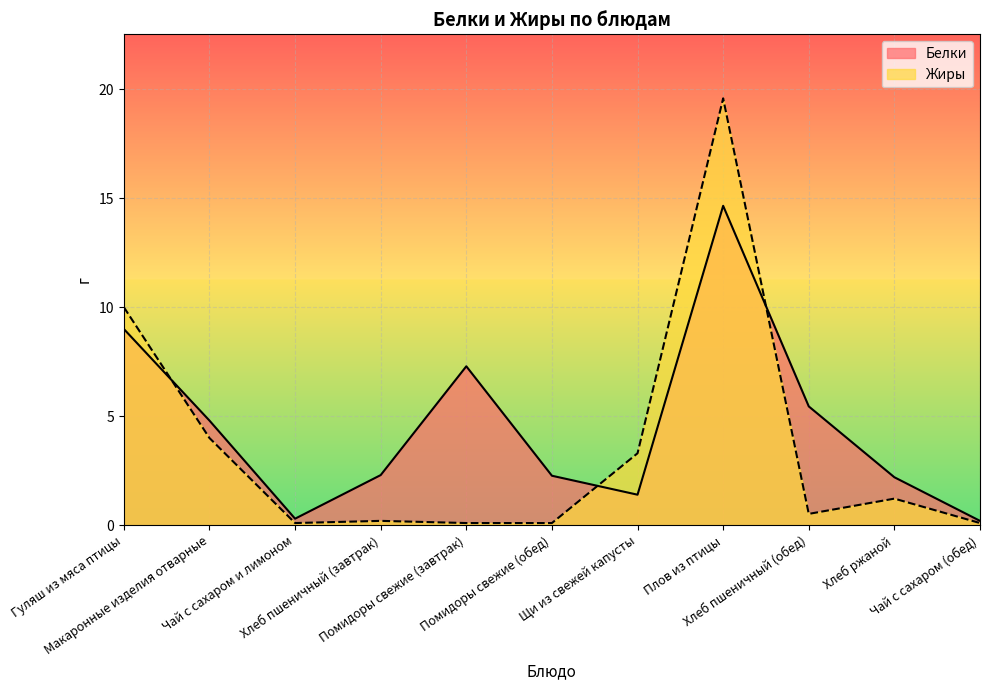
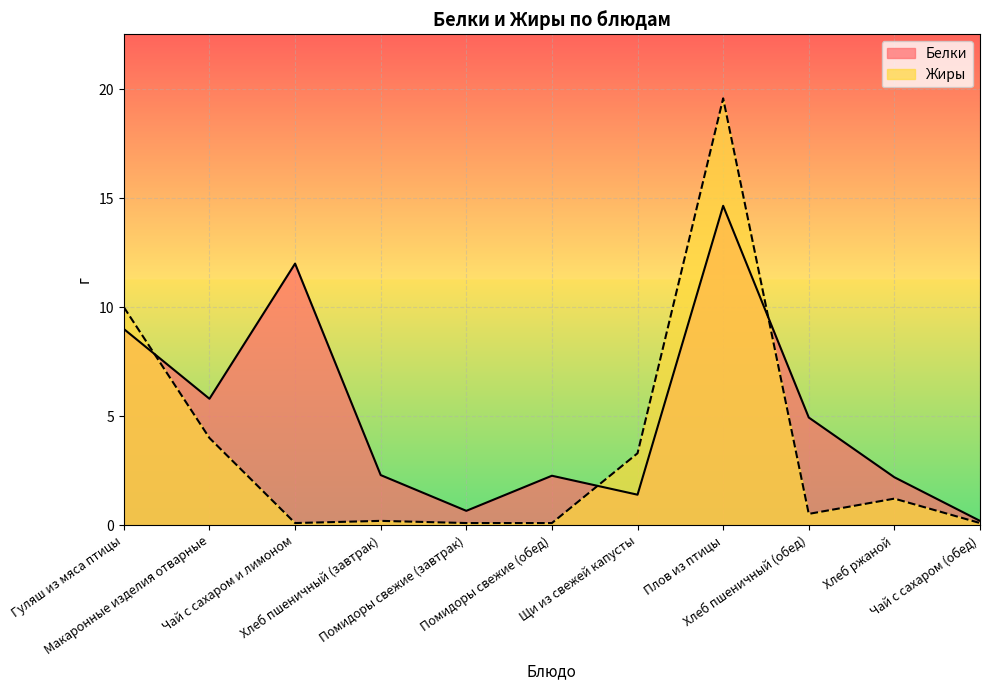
  {
    "Белки": {
      "Гуляш из мяса птицы": 9.0,
-     "Макаронные изделия отварные": 4.8,
-     "Чай с сахаром и лимоном": 0.3,
+     "Макаронные изделия отварные": 5.8,
+     "Чай с сахаром и лимоном": 12.0,
      "Хлеб пшеничный (завтрак)": 2.3,
-     "Помидоры свежие (завтрак)": 7.3,
+     "Помидоры свежие (завтрак)": 0.7,
      "Помидоры свежие (обед)": 2.3,
      "Щи из свежей капусты": 1.4,
      "Плов из птицы": 14.7,
-     "Хлеб пшеничный (обед)": 5.5,
+     "Хлеб пшеничный (обед)": 4.9,
      "Хлеб ржаной": 2.2
    },
    "Жиры": {
      "Гуляш из мяса птицы": 10.0,
      "Макаронные изделия отварные": 4.0,
      "Чай с сахаром и лимоном": 0.1,
      "Хлеб пшеничный (завтрак)": 0.2,
      "Помидоры свежие (завтрак)": 0.1,
      "Помидоры свежие (обед)": 0.1,
      "Щи из свежей капусты": 3.3,
      "Плов из птицы": 19.6,
      "Хлеб пшеничный (обед)": 0.5,
      "Хлеб ржаной": 1.2
    }
  }
